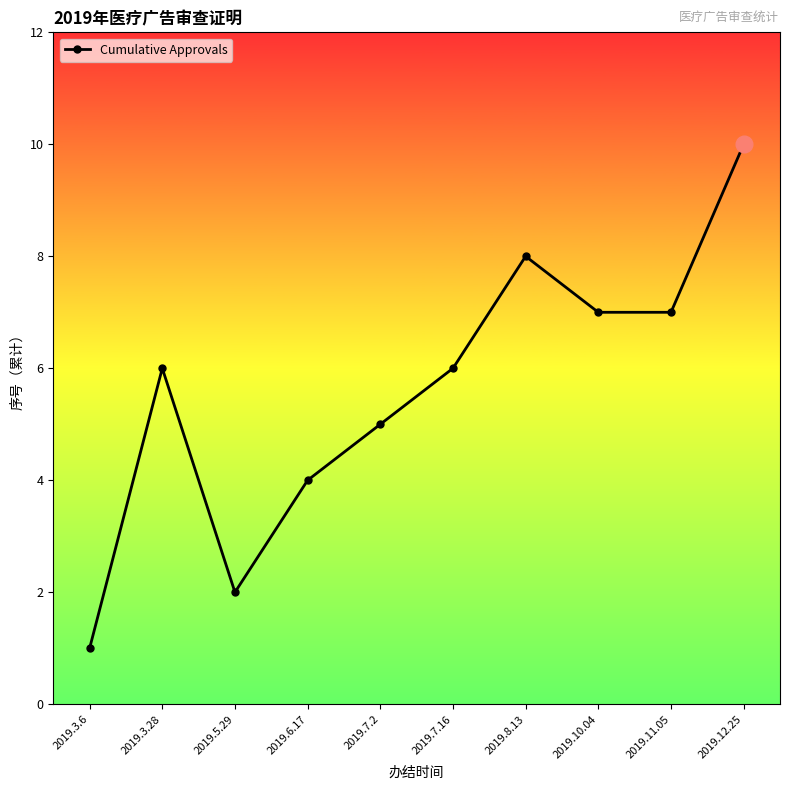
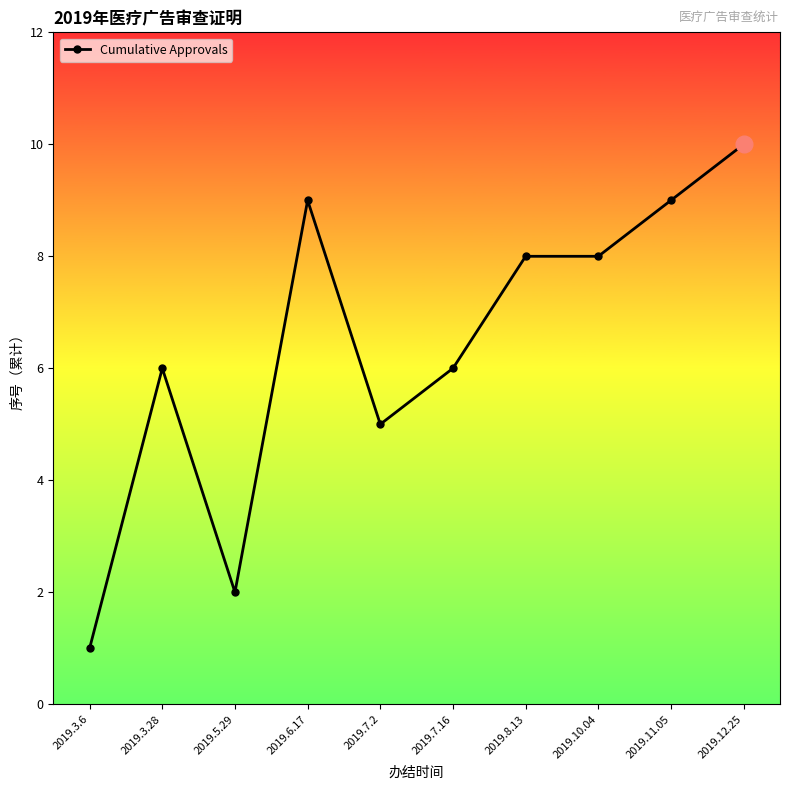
  {
    "Cumulative Approvals": {
      "2019.3.6": 1,
      "2019.3.28": 6,
      "2019.5.29": 2,
-     "2019.6.17": 4,
+     "2019.6.17": 9,
      "2019.7.2": 5,
      "2019.7.16": 6,
      "2019.8.13": 8,
-     "2019.10.04": 7,
-     "2019.11.05": 7
+     "2019.10.04": 8,
+     "2019.11.05": 9
    }
  }
